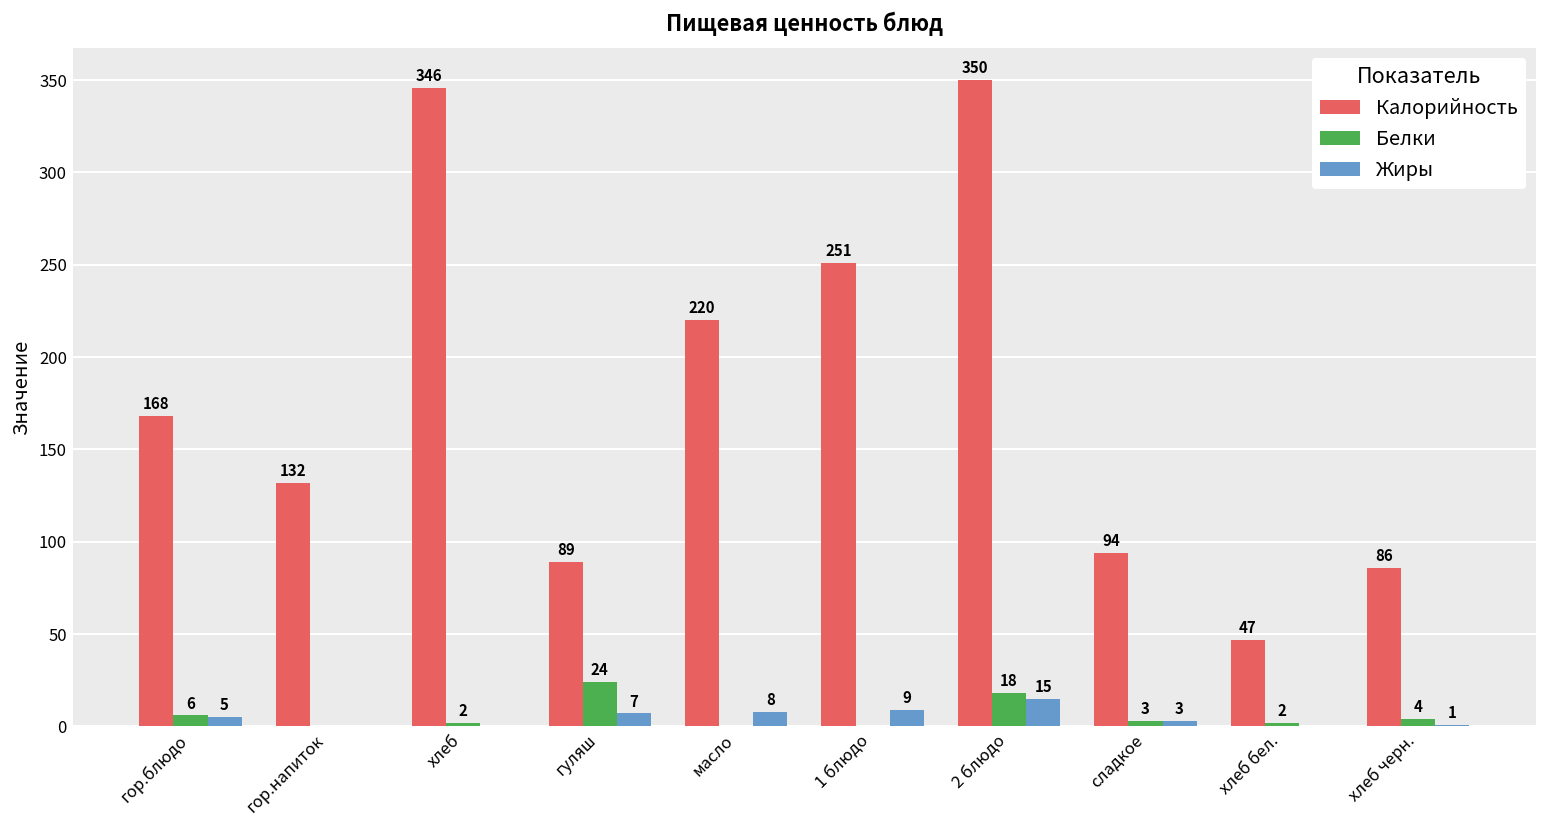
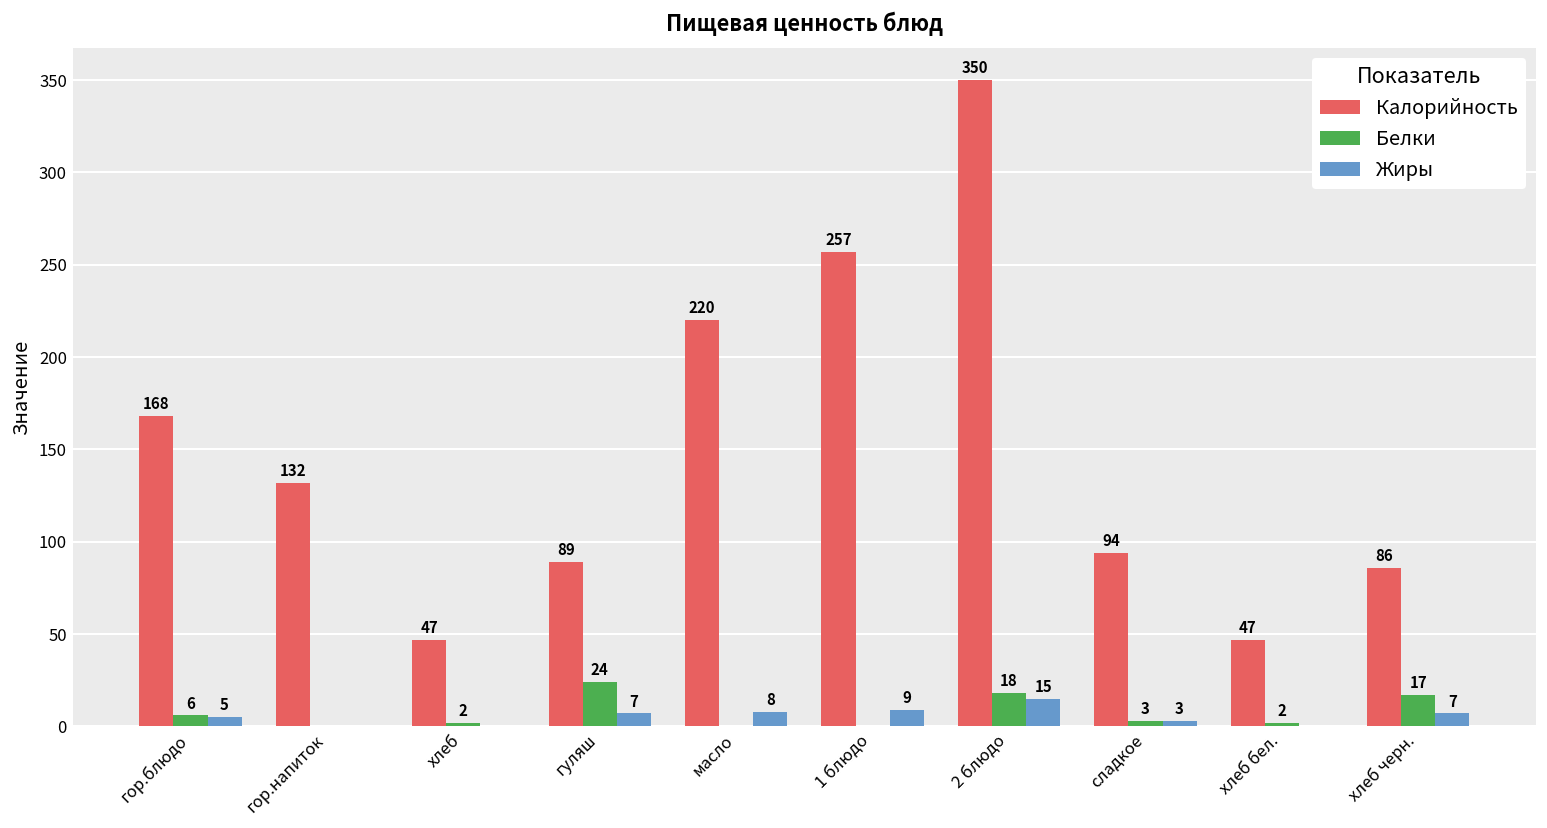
  {
    "Калорийность": {
      "гор.блюдо": 168,
      "гор.напиток": 132,
-     "хлеб": 346,
+     "хлеб": 47,
      "гуляш": 89,
      "масло": 220,
-     "1 блюдо": 251,
+     "1 блюдо": 257,
      "2 блюдо": 350,
      "сладкое": 94,
      "хлеб бел.": 47,
      "хлеб черн.": 86
    },
    "Белки": {
      "гор.блюдо": 6,
      "хлеб": 2,
      "гуляш": 24,
      "2 блюдо": 18,
      "сладкое": 3,
      "хлеб бел.": 2,
-     "хлеб черн.": 4
+     "хлеб черн.": 17
    },
    "Жиры": {
      "гор.блюдо": 5,
      "гуляш": 7,
      "масло": 8,
      "1 блюдо": 9,
      "2 блюдо": 15,
      "сладкое": 3,
-     "хлеб черн.": 1
+     "хлеб черн.": 7
    }
  }
